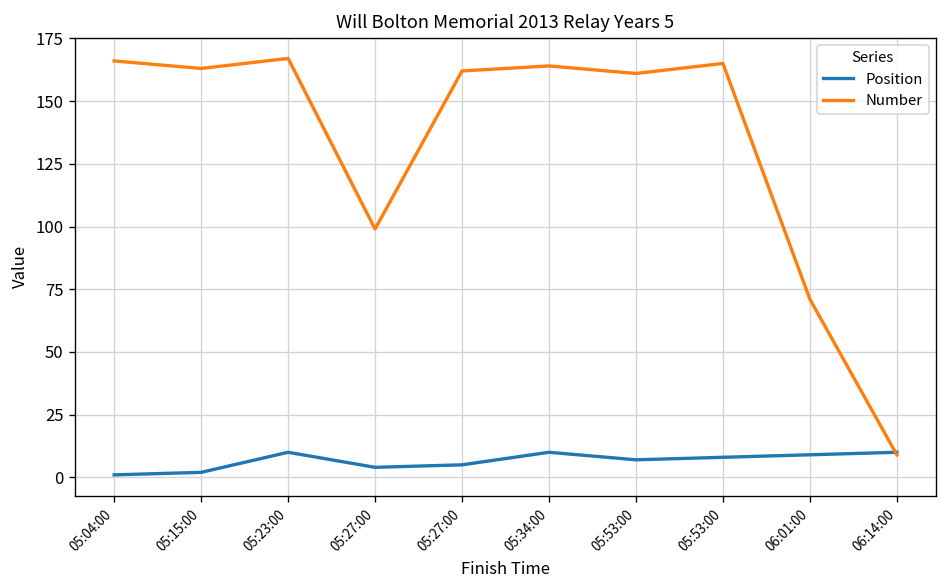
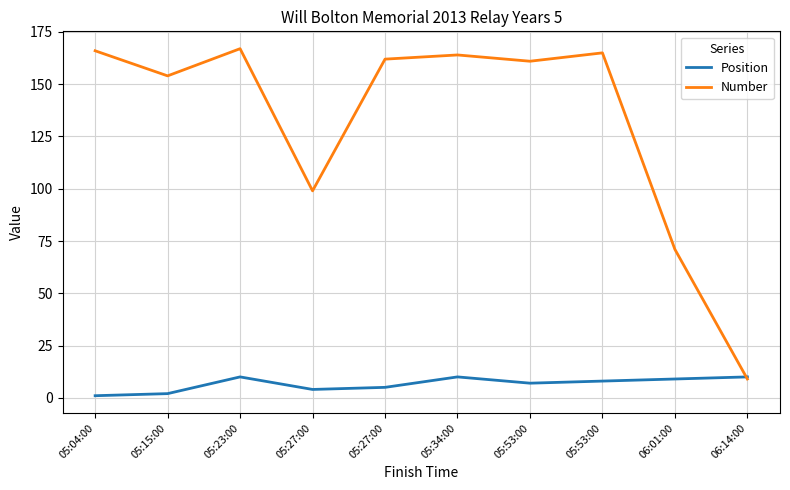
  {
    "Position": {
      "05:04:00": 1,
      "05:15:00": 2,
      "05:23:00": 10,
      "05:34:00": 10,
      "06:01:00": 9
    },
    "Number": {
      "05:04:00": 166,
-     "05:15:00": 163,
+     "05:15:00": 154,
      "05:23:00": 167,
      "05:34:00": 164,
      "06:01:00": 71
    }
  }
